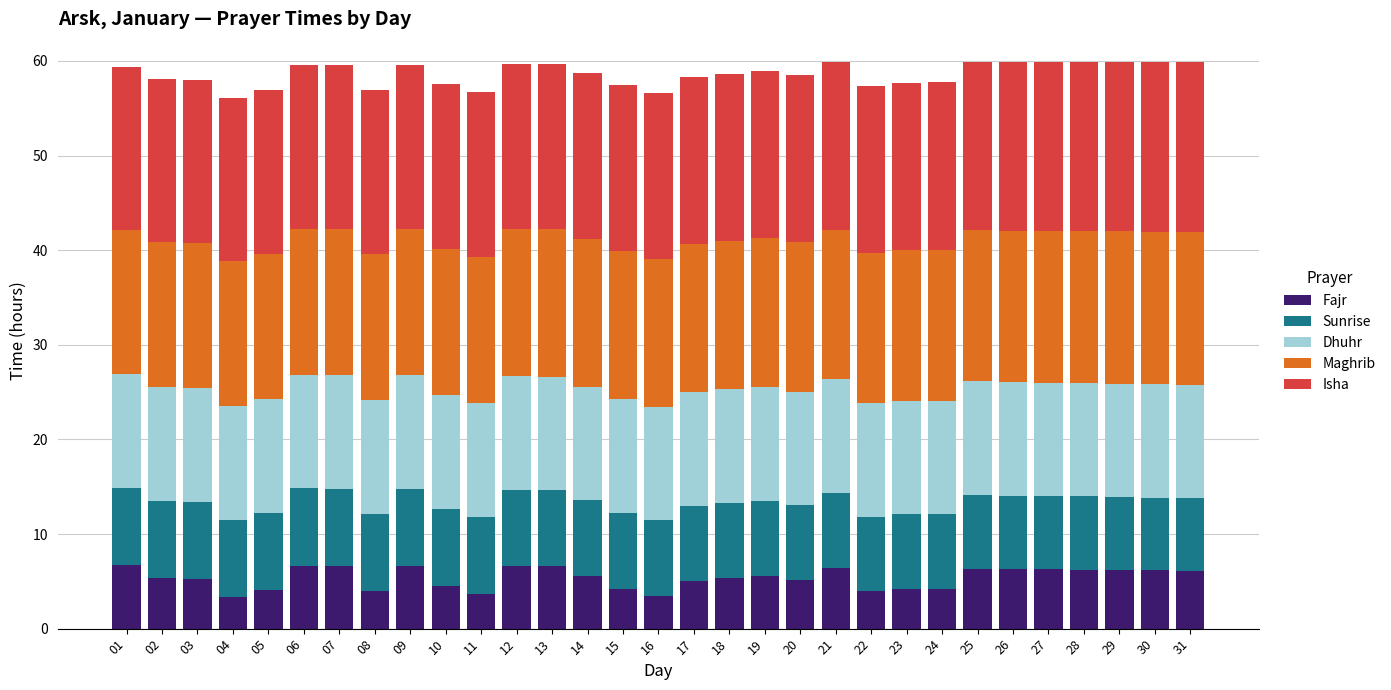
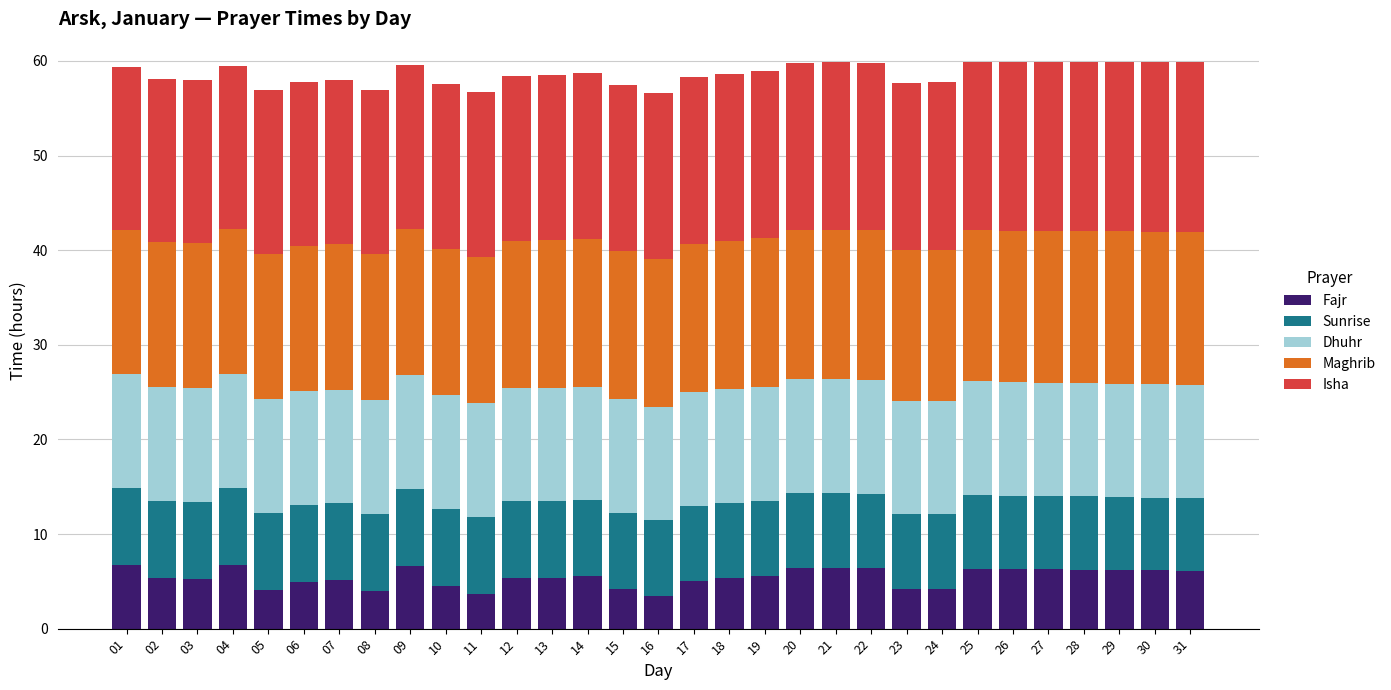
  {
    "Fajr": {
      "01": 7,
      "02": 5,
      "03": 5,
-     "04": 3,
+     "04": 7,
      "05": 4,
-     "06": 7,
-     "07": 7,
+     "06": 5,
+     "07": 5,
      "08": 4,
      "09": 7,
      "10": 5,
      "11": 4,
-     "12": 7,
-     "13": 7,
+     "12": 5,
+     "13": 5,
      "14": 6,
      "15": 4,
      "16": 3,
      "17": 5,
      "18": 5,
      "19": 6,
-     "20": 5,
+     "20": 6,
      "21": 6,
-     "22": 4,
+     "22": 6,
      "23": 4,
      "24": 4,
      "25": 6,
      "26": 6,
      "27": 6,
      "28": 6,
      "29": 6,
      "30": 6,
      "31": 6
    },
    "Sunrise": {
      "01": 8,
      "02": 8,
      "03": 8,
      "04": 8,
      "05": 8,
      "06": 8,
      "07": 8,
      "08": 8,
      "09": 8,
      "10": 8,
      "11": 8,
      "12": 8,
      "13": 8,
      "14": 8,
      "15": 8,
      "16": 8,
      "17": 8,
      "18": 8,
      "19": 8,
      "20": 8,
      "21": 8,
      "22": 8,
      "23": 8,
      "24": 8,
      "25": 8,
      "26": 8,
      "27": 8,
      "28": 8,
      "29": 8,
      "30": 8,
      "31": 8
    },
    "Dhuhr": {
      "01": 12,
      "02": 12,
      "03": 12,
      "04": 12,
      "05": 12,
      "06": 12,
      "07": 12,
      "08": 12,
      "09": 12,
      "10": 12,
      "11": 12,
      "12": 12,
      "13": 12,
      "14": 12,
      "15": 12,
      "16": 12,
      "17": 12,
      "18": 12,
      "19": 12,
      "20": 12,
      "21": 12,
      "22": 12,
      "23": 12,
      "24": 12,
      "25": 12,
      "26": 12,
      "27": 12,
      "28": 12,
      "29": 12,
      "30": 12,
      "31": 12
    }
  }
